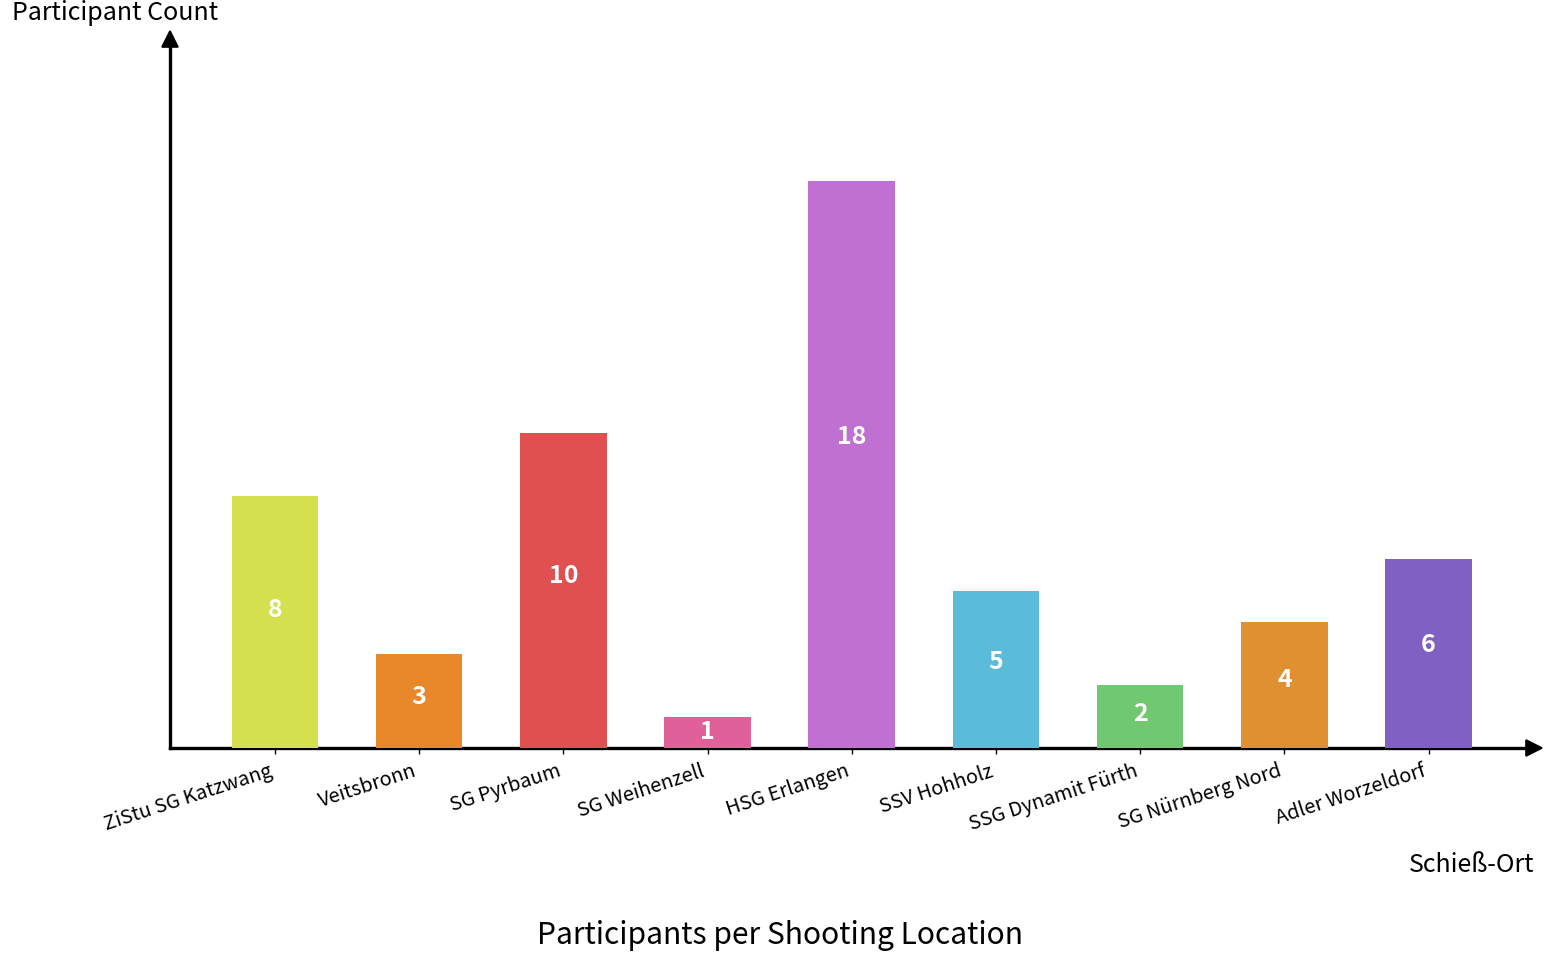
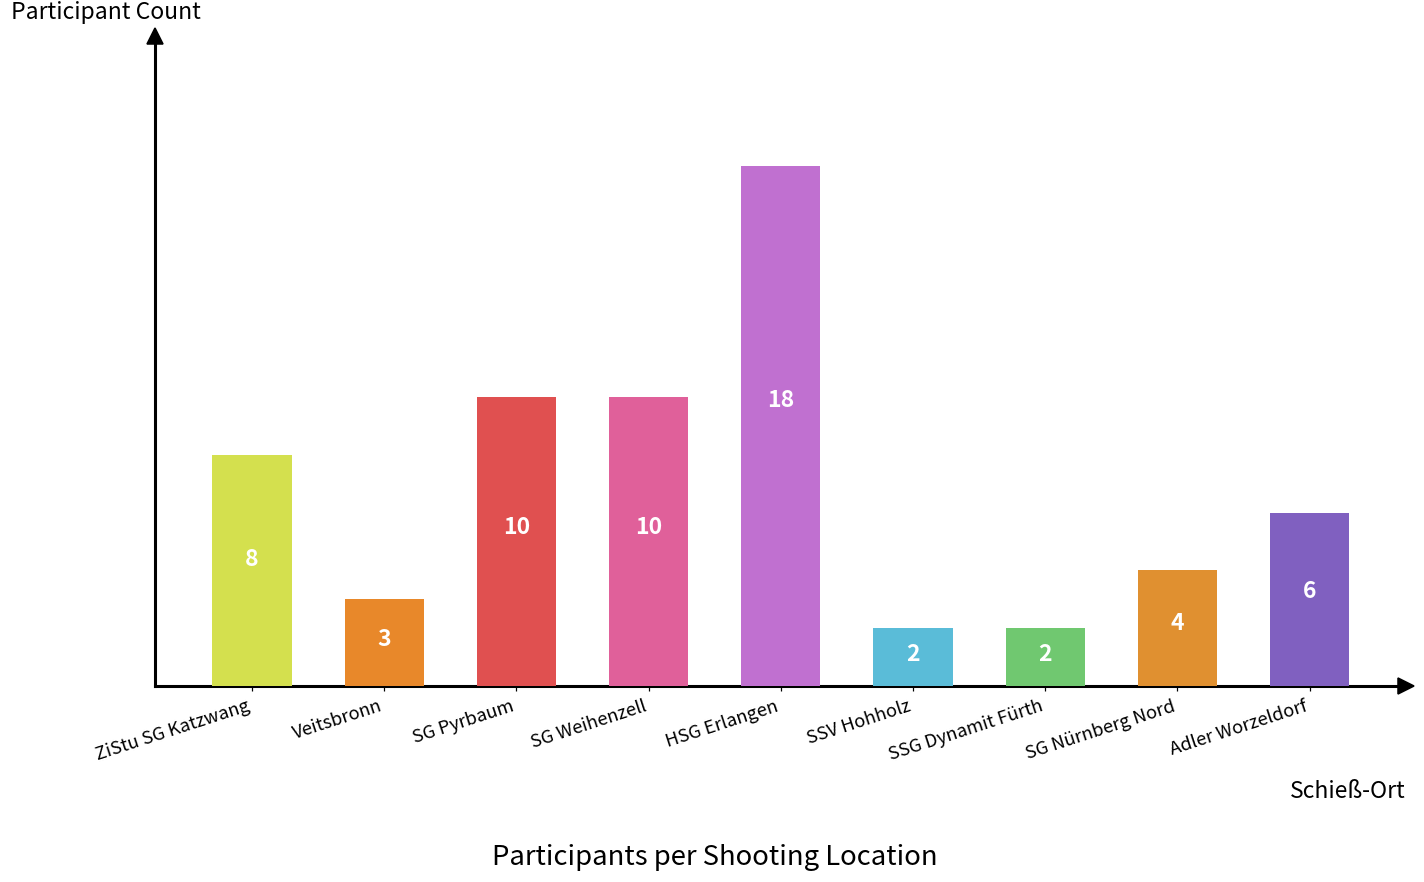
  {
    "ZiStu SG Katzwang": 8,
    "Veitsbronn": 3,
    "SG Pyrbaum": 10,
-   "SG Weihenzell": 1,
+   "SG Weihenzell": 10,
    "HSG Erlangen": 18,
-   "SSV Hohholz": 5,
+   "SSV Hohholz": 2,
    "SSG Dynamit Fürth": 2,
    "SG Nürnberg Nord": 4,
    "Adler Worzeldorf": 6
  }
